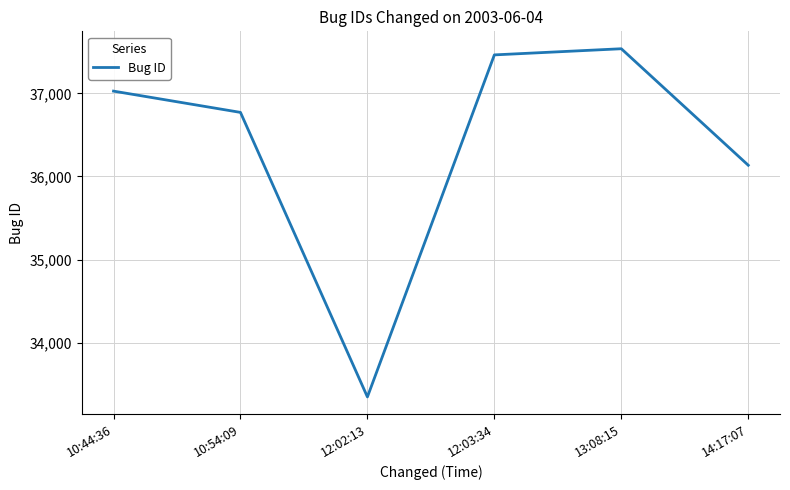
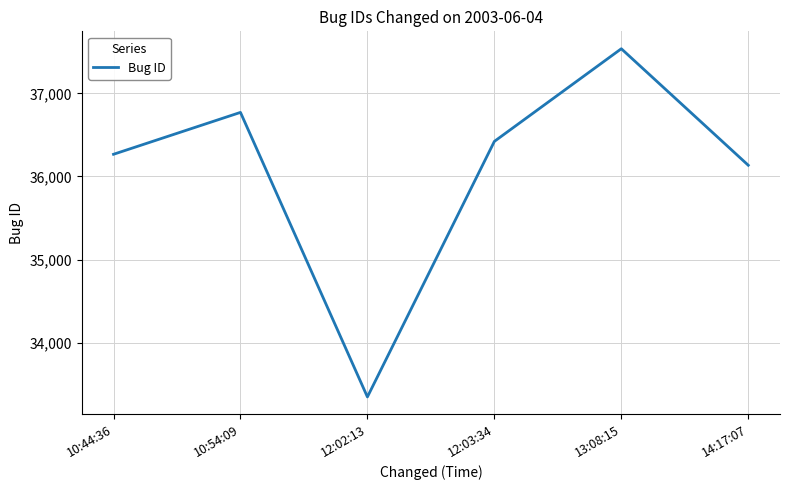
  {
-   "10:44:36": "37,000",
+   "10:44:36": "36,300",
    "10:54:09": "36,800",
    "12:02:13": "33,300",
-   "12:03:34": "37,500",
+   "12:03:34": "36,400",
    "13:08:15": "37,500",
    "14:17:07": "36,100"
  }
